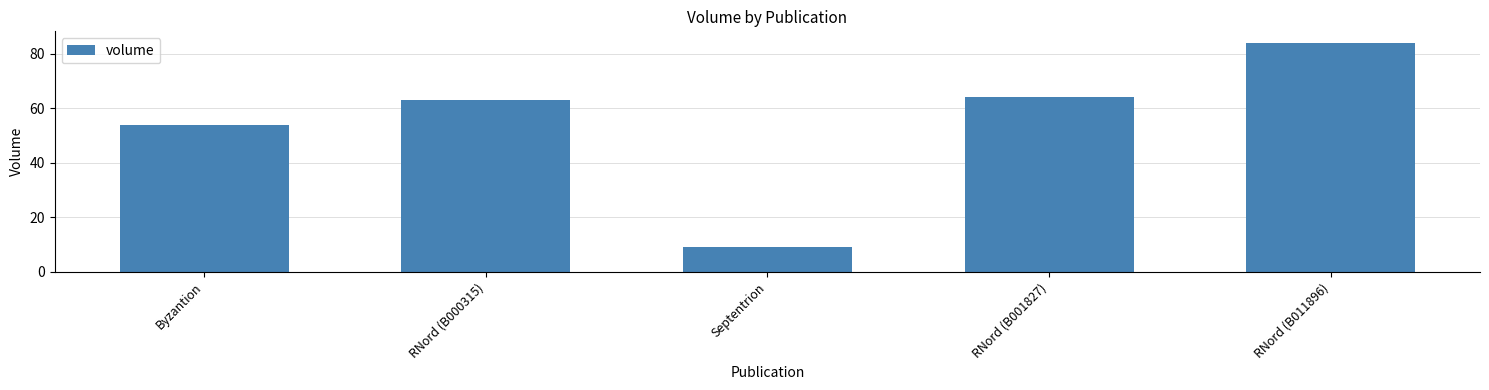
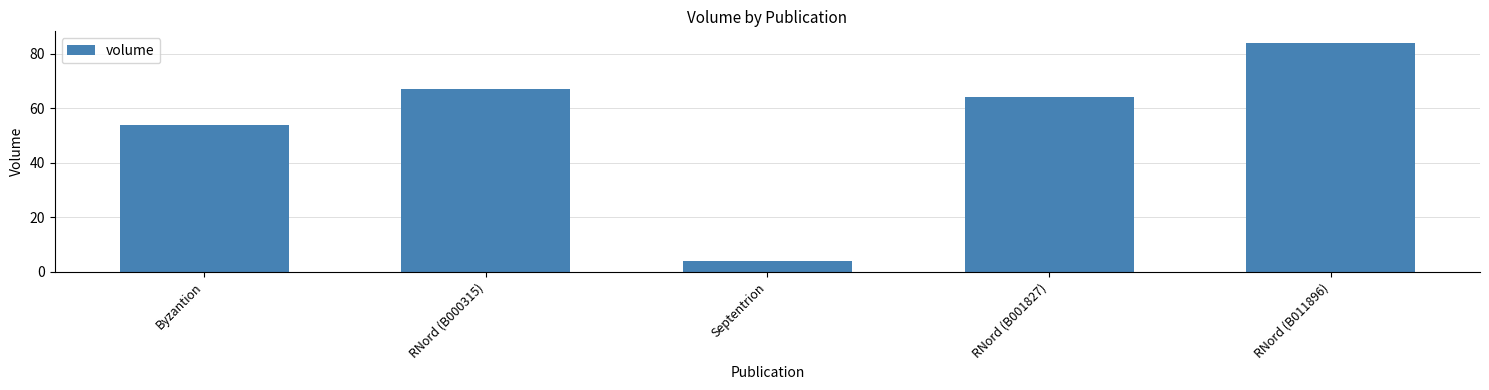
  {
    "Byzantion": 54,
-   "RNord (B000315)": 63,
-   "Septentrion": 9,
+   "RNord (B000315)": 67,
+   "Septentrion": 4,
    "RNord (B001827)": 64,
    "RNord (B011896)": 84
  }
